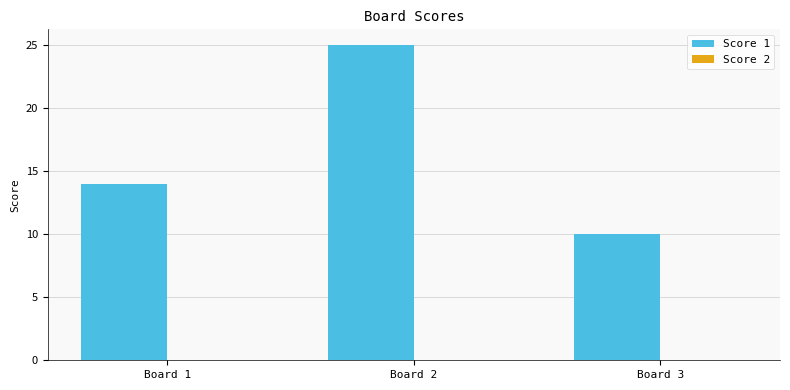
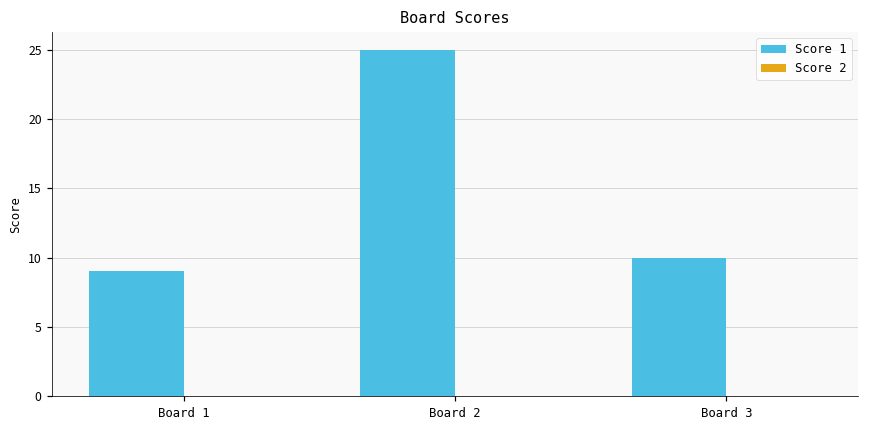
  {
    "Score 1": {
-     "Board 1": 14,
+     "Board 1": 9,
      "Board 2": 25,
      "Board 3": 10
    },
    "Score 2": {
      "Board 1": 0,
      "Board 2": 0,
      "Board 3": 0
    }
  }
